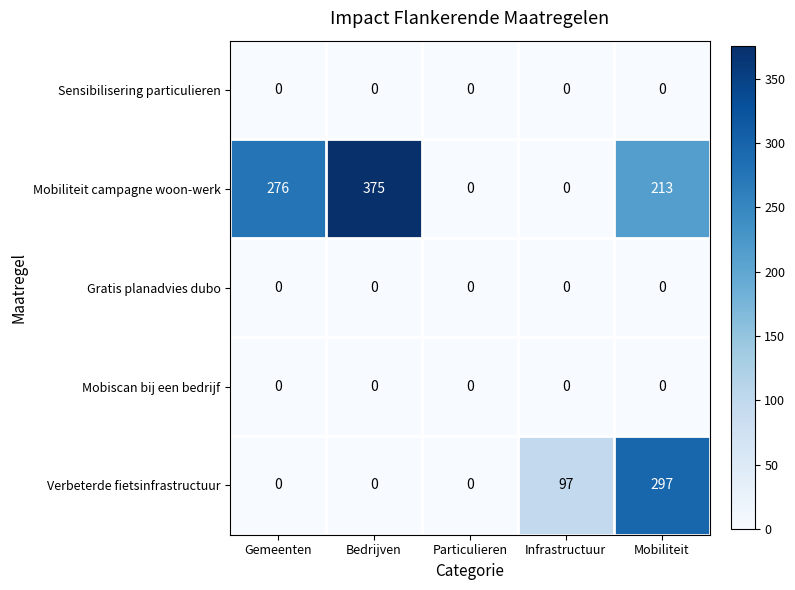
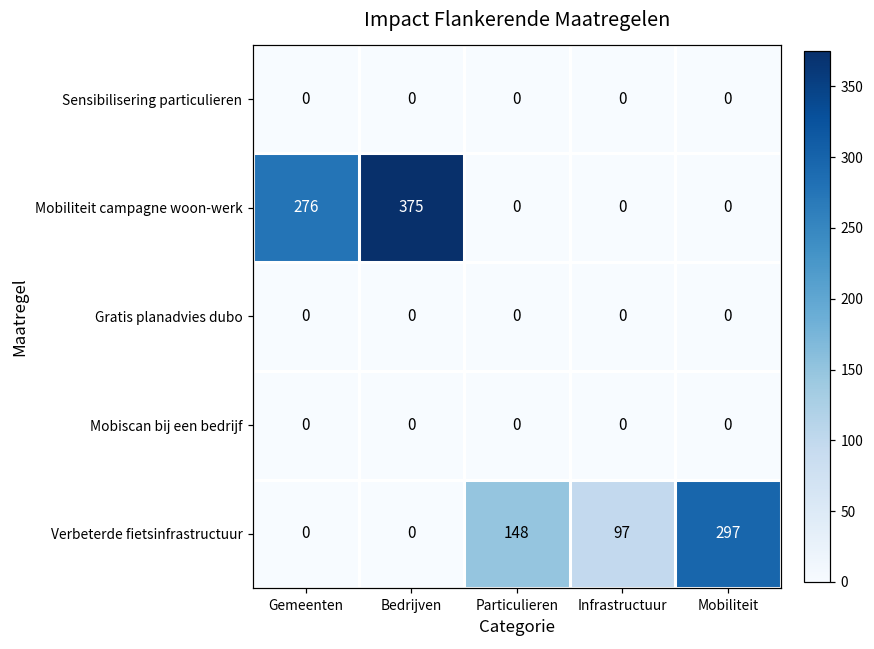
  {
    "Sensibilisering particulieren": {
      "Gemeenten": 0,
      "Bedrijven": 0,
      "Particulieren": 0,
      "Infrastructuur": 0,
      "Mobiliteit": 0
    },
    "Mobiliteit campagne woon-werk": {
      "Gemeenten": 276,
      "Bedrijven": 375,
      "Particulieren": 0,
      "Infrastructuur": 0,
-     "Mobiliteit": 213
+     "Mobiliteit": 0
    },
    "Gratis planadvies dubo": {
      "Gemeenten": 0,
      "Bedrijven": 0,
      "Particulieren": 0,
      "Infrastructuur": 0,
      "Mobiliteit": 0
    },
    "Mobiscan bij een bedrijf": {
      "Gemeenten": 0,
      "Bedrijven": 0,
      "Particulieren": 0,
      "Infrastructuur": 0,
      "Mobiliteit": 0
    },
    "Verbeterde fietsinfrastructuur": {
      "Gemeenten": 0,
      "Bedrijven": 0,
-     "Particulieren": 0,
+     "Particulieren": 148,
      "Infrastructuur": 97,
      "Mobiliteit": 297
    }
  }
